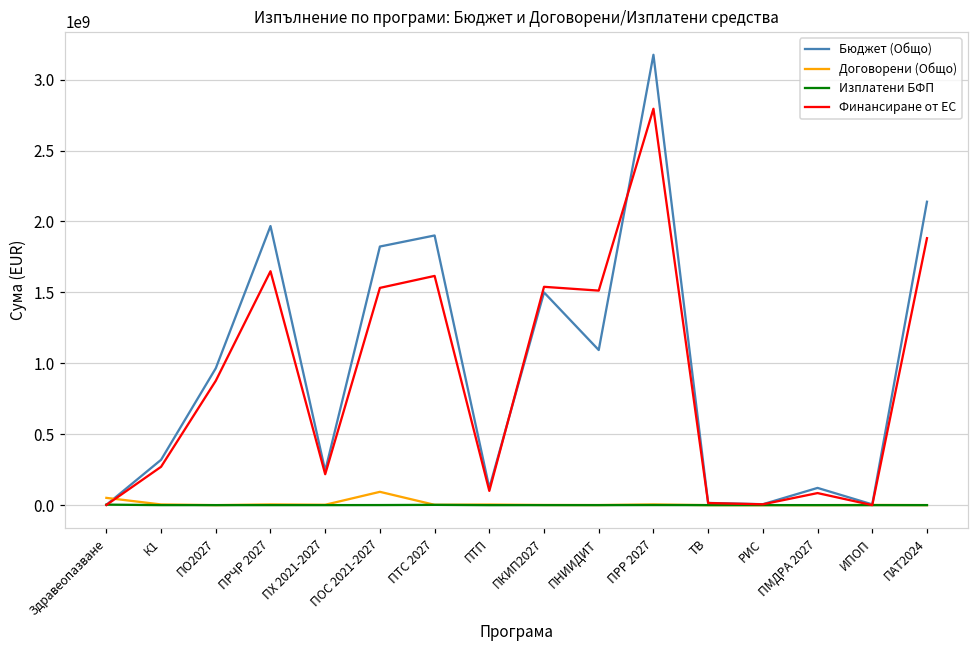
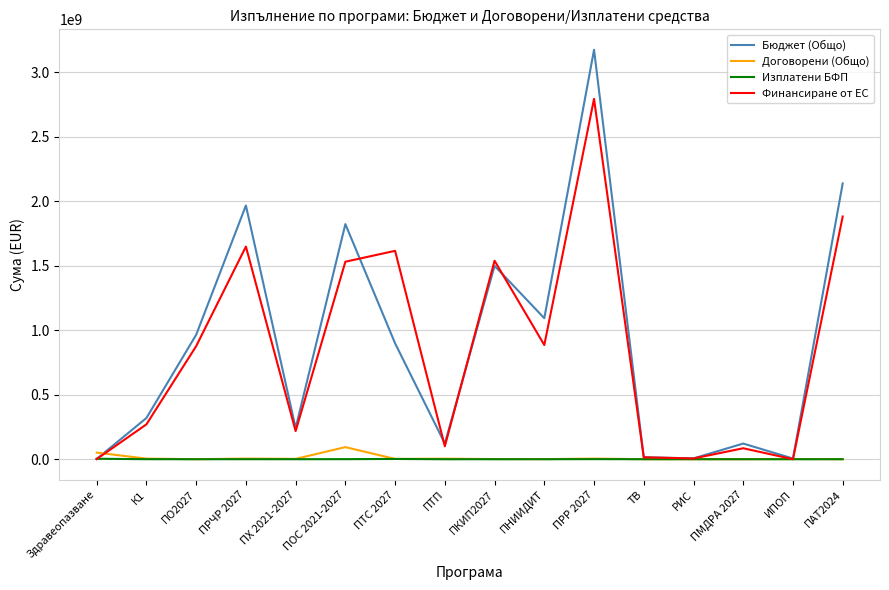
  {
    "Бюджет (Общо)": {
      "К1": 320000000,
      "ПО2027": 960000000,
      "ПРЧР 2027": 1970000000,
      "ПХ 2021-2027": 240000000,
      "ПОС 2021-2027": 1820000000,
-     "ПТС 2027": 1900000000,
+     "ПТС 2027": 900000000,
      "ПТП": 120000000,
      "ПКИП2027": 1500000000,
      "ПНИИДИТ": 1090000000,
      "ПРР 2027": 3180000000,
      "ПМДРА 2027": 120000000,
      "ПАТ2024": 2140000000
    },
    "Договорени (Общо)": {
      "Здравеопазване": 50000000,
      "ПОС 2021-2027": 90000000
    },
    "Изплатени БФП": {
      "ПОС 2021-2027": 0
    },
    "Финансиране от ЕС": {
      "К1": 270000000,
      "ПО2027": 880000000,
      "ПРЧР 2027": 1650000000,
      "ПХ 2021-2027": 220000000,
      "ПОС 2021-2027": 1530000000,
      "ПТС 2027": 1620000000,
      "ПТП": 100000000,
      "ПКИП2027": 1540000000,
-     "ПНИИДИТ": 1510000000,
+     "ПНИИДИТ": 890000000,
      "ПРР 2027": 2790000000,
      "ПМДРА 2027": 80000000,
      "ПАТ2024": 1880000000
    }
  }
